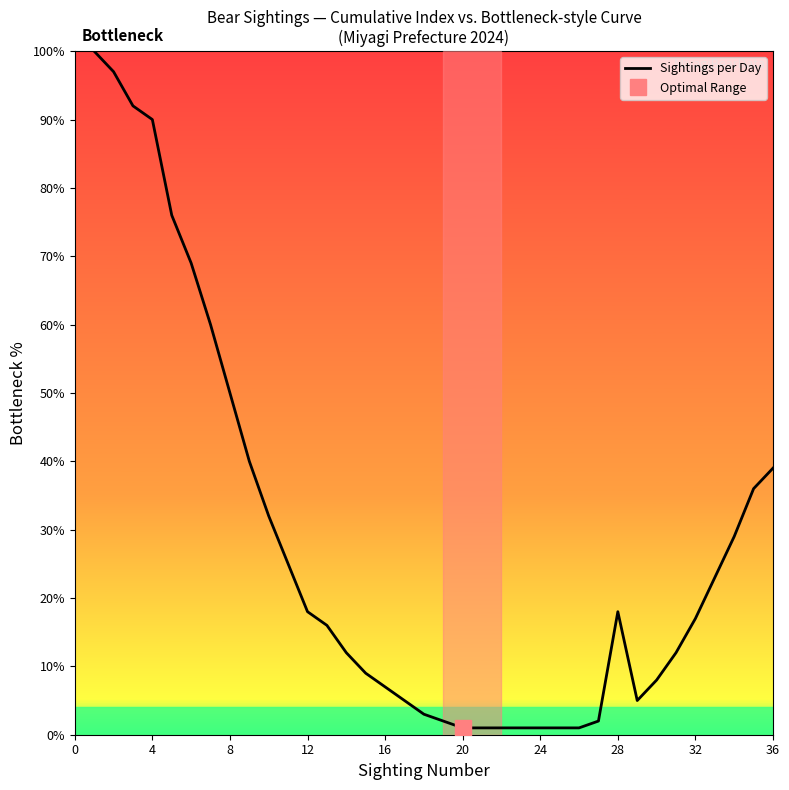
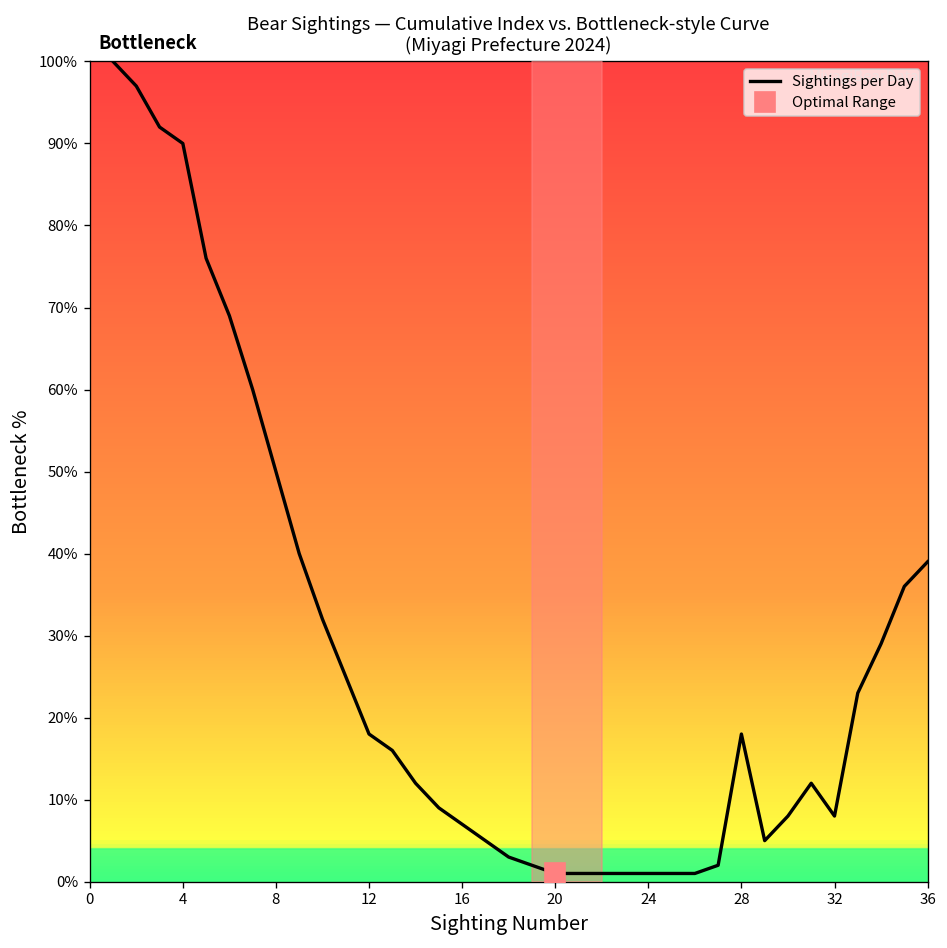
  {
    "Sightings per Day": {
      "4": "90%",
      "8": "50%",
      "12": "18%",
      "16": "7%",
      "28": "18%",
-     "32": "17%",
+     "32": "8%",
      "36": "39%"
    }
  }
